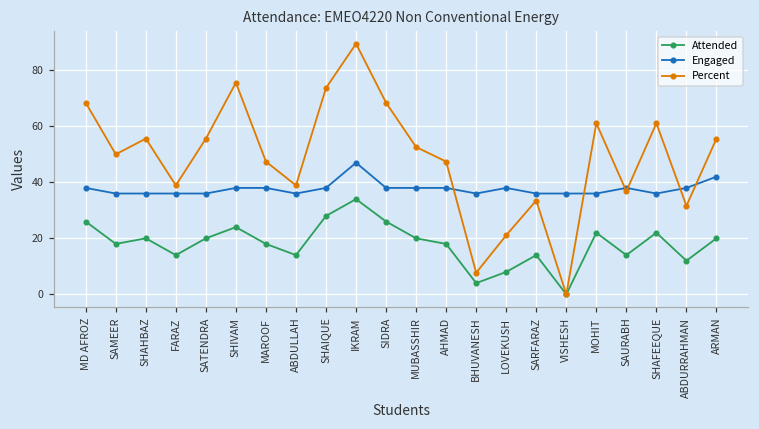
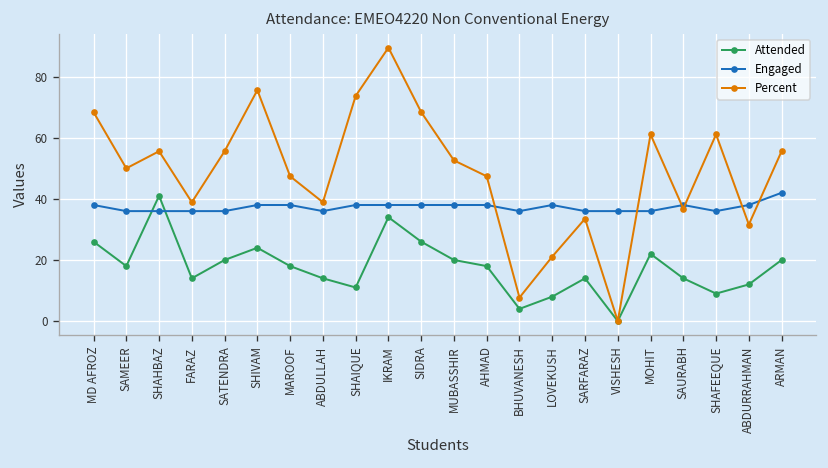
  {
    "Attended": {
      "MD AFROZ": 26,
      "SAMEER": 18,
-     "SHAHBAZ": 20,
+     "SHAHBAZ": 41,
      "FARAZ": 14,
      "SATENDRA": 20,
      "SHIVAM": 24,
      "MAROOF": 18,
      "ABDULLAH": 14,
-     "SHAIQUE": 28,
+     "SHAIQUE": 11,
      "IKRAM": 34,
      "SIDRA": 26,
      "MUBASSHIR": 20,
      "AHMAD": 18,
      "BHUVANESH": 4,
      "LOVEKUSH": 8,
      "SARFARAZ": 14,
      "MOHIT": 22,
      "SAURABH": 14,
-     "SHAFEEQUE": 22,
+     "SHAFEEQUE": 9,
      "ABDURRAHMAN": 12,
      "ARMAN": 20
    },
    "Engaged": {
      "MD AFROZ": 38,
      "SAMEER": 36,
      "SHAHBAZ": 36,
      "FARAZ": 36,
      "SATENDRA": 36,
      "SHIVAM": 38,
      "MAROOF": 38,
      "ABDULLAH": 36,
      "SHAIQUE": 38,
-     "IKRAM": 47,
+     "IKRAM": 38,
      "SIDRA": 38,
      "MUBASSHIR": 38,
      "AHMAD": 38,
      "BHUVANESH": 36,
      "LOVEKUSH": 38,
      "SARFARAZ": 36,
      "VISHESH": 36,
      "MOHIT": 36,
      "SAURABH": 38,
      "SHAFEEQUE": 36,
      "ABDURRAHMAN": 38,
      "ARMAN": 42
    },
    "Percent": {
      "MD AFROZ": 68,
      "SAMEER": 50,
      "SHAHBAZ": 56,
      "FARAZ": 39,
      "SATENDRA": 56,
      "SHIVAM": 76,
      "MAROOF": 47,
      "ABDULLAH": 39,
      "SHAIQUE": 74,
      "IKRAM": 90,
      "SIDRA": 68,
      "MUBASSHIR": 53,
      "AHMAD": 47,
      "BHUVANESH": 8,
      "LOVEKUSH": 21,
      "SARFARAZ": 34,
      "MOHIT": 61,
      "SAURABH": 37,
      "SHAFEEQUE": 61,
      "ABDURRAHMAN": 32,
      "ARMAN": 56
    }
  }
